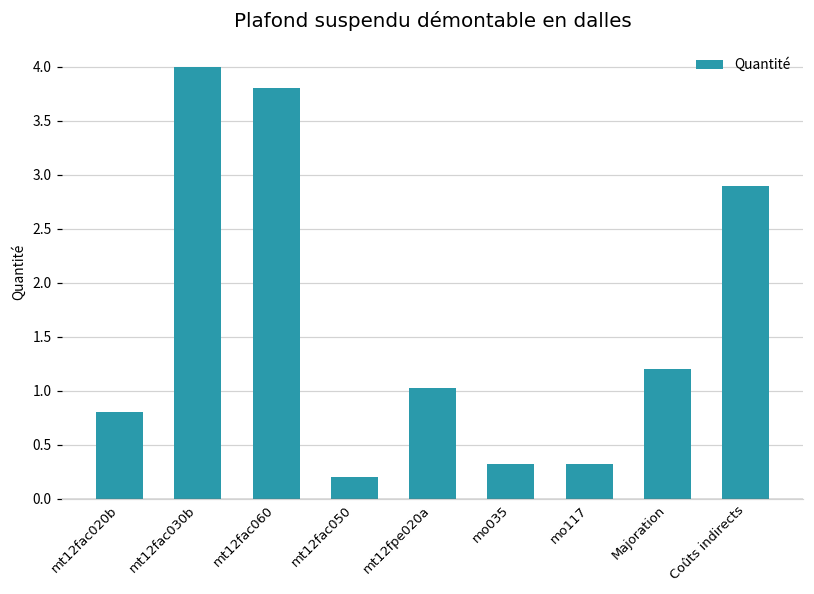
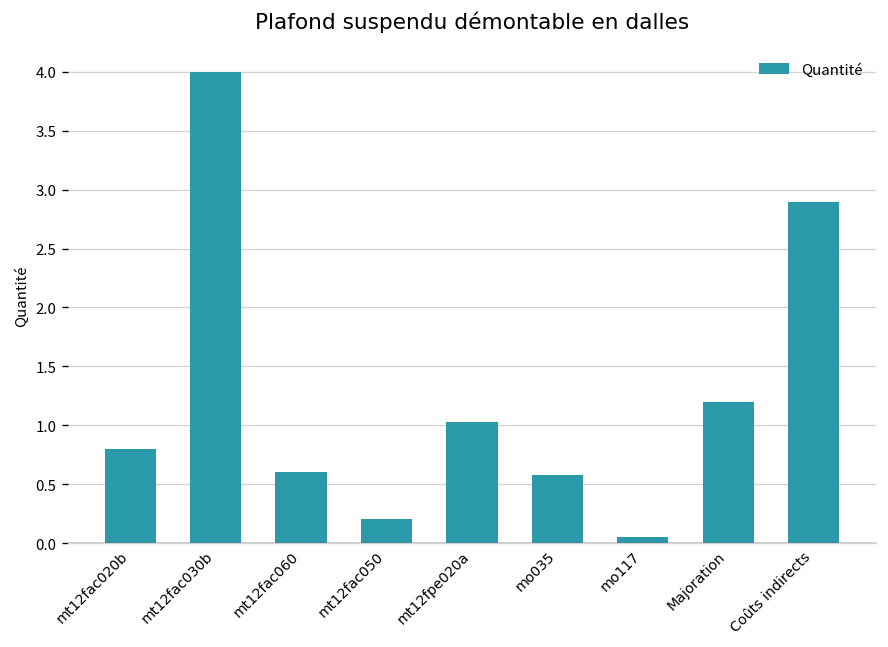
  {
    "mt12fac020b": 0.8,
    "mt12fac030b": 4.0,
-   "mt12fac060": 3.8,
+   "mt12fac060": 0.6,
    "mt12fac050": 0.2,
    "mt12fpe020a": 1.0,
-   "mo035": 0.3,
-   "mo117": 0.3,
+   "mo035": 0.6,
+   "mo117": 0.0,
    "Majoration": 1.2,
    "Coûts indirects": 2.9
  }
